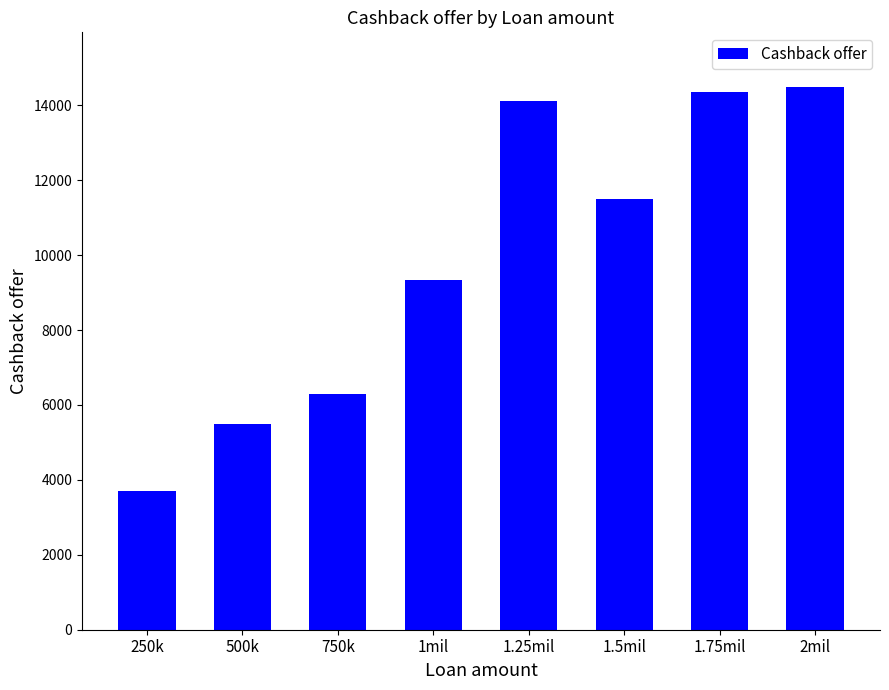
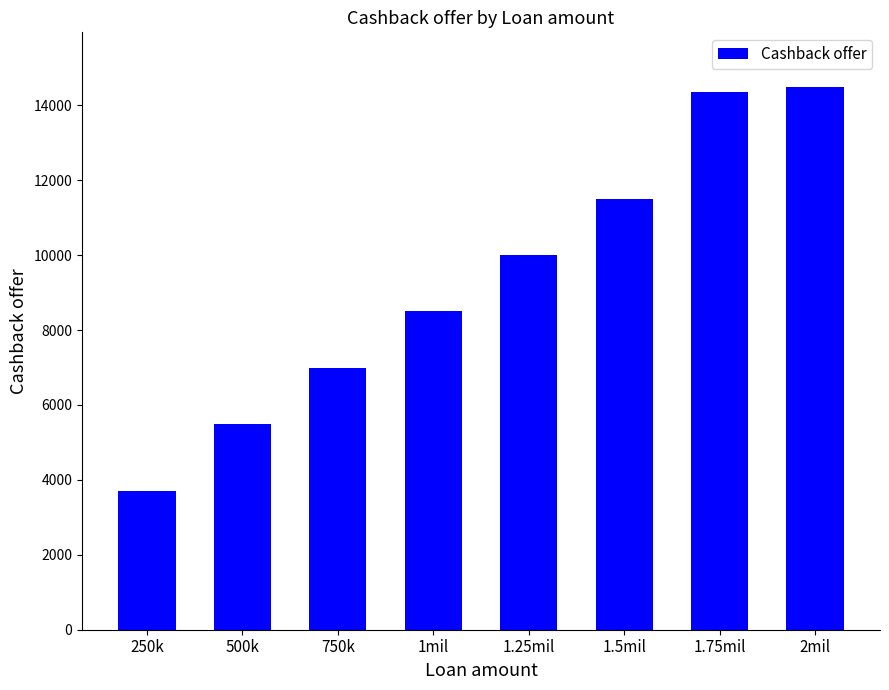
  {
    "250k": 3700,
    "500k": 5500,
-   "750k": 6300,
-   "1mil": 9300,
-   "1.25mil": 14100,
+   "750k": 7000,
+   "1mil": 8500,
+   "1.25mil": 10000,
    "1.5mil": 11500,
    "1.75mil": 14400,
    "2mil": 14500
  }
